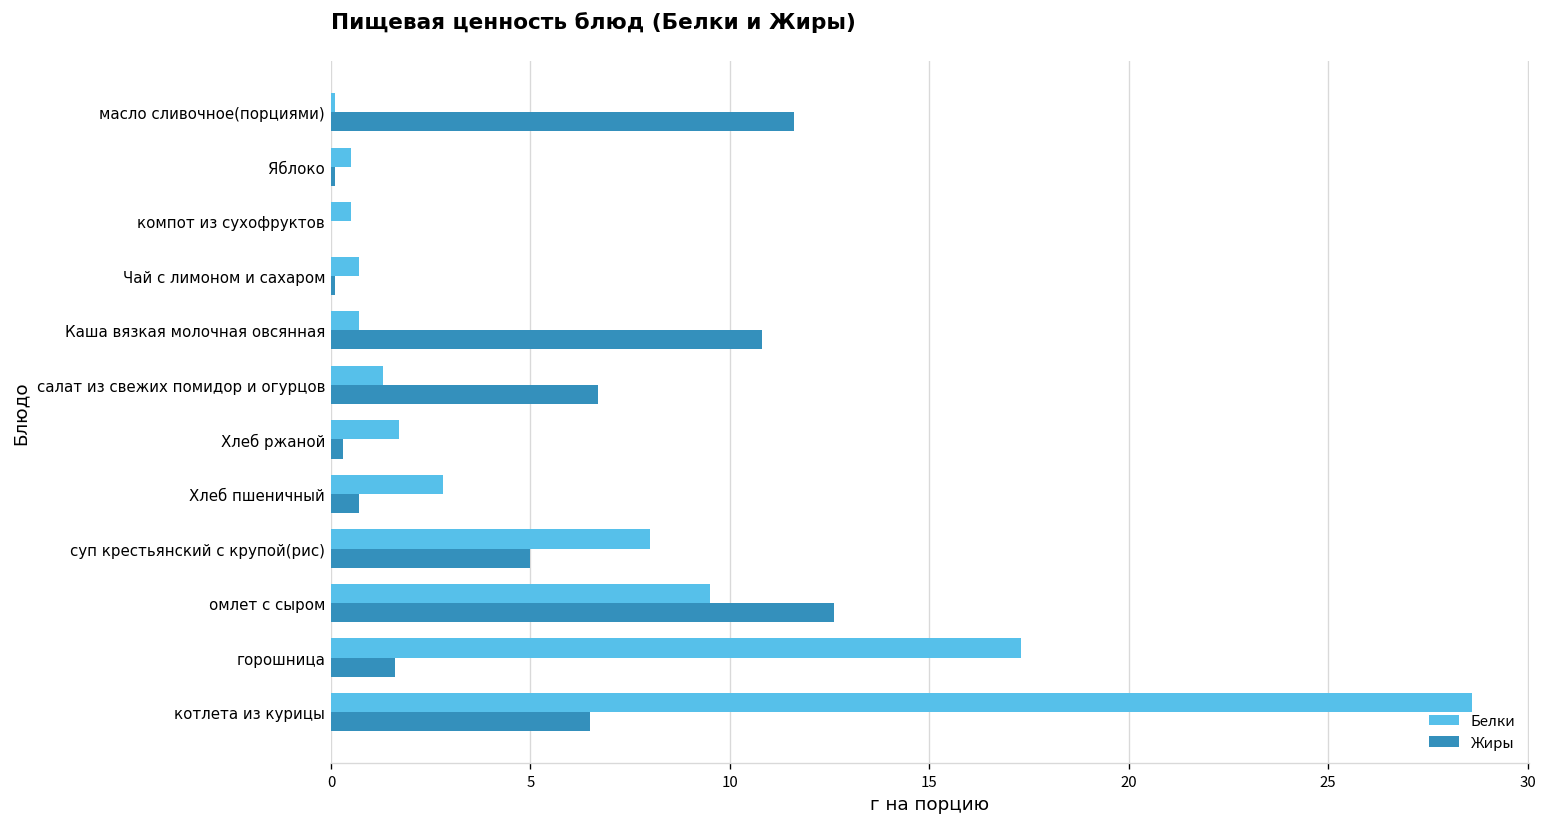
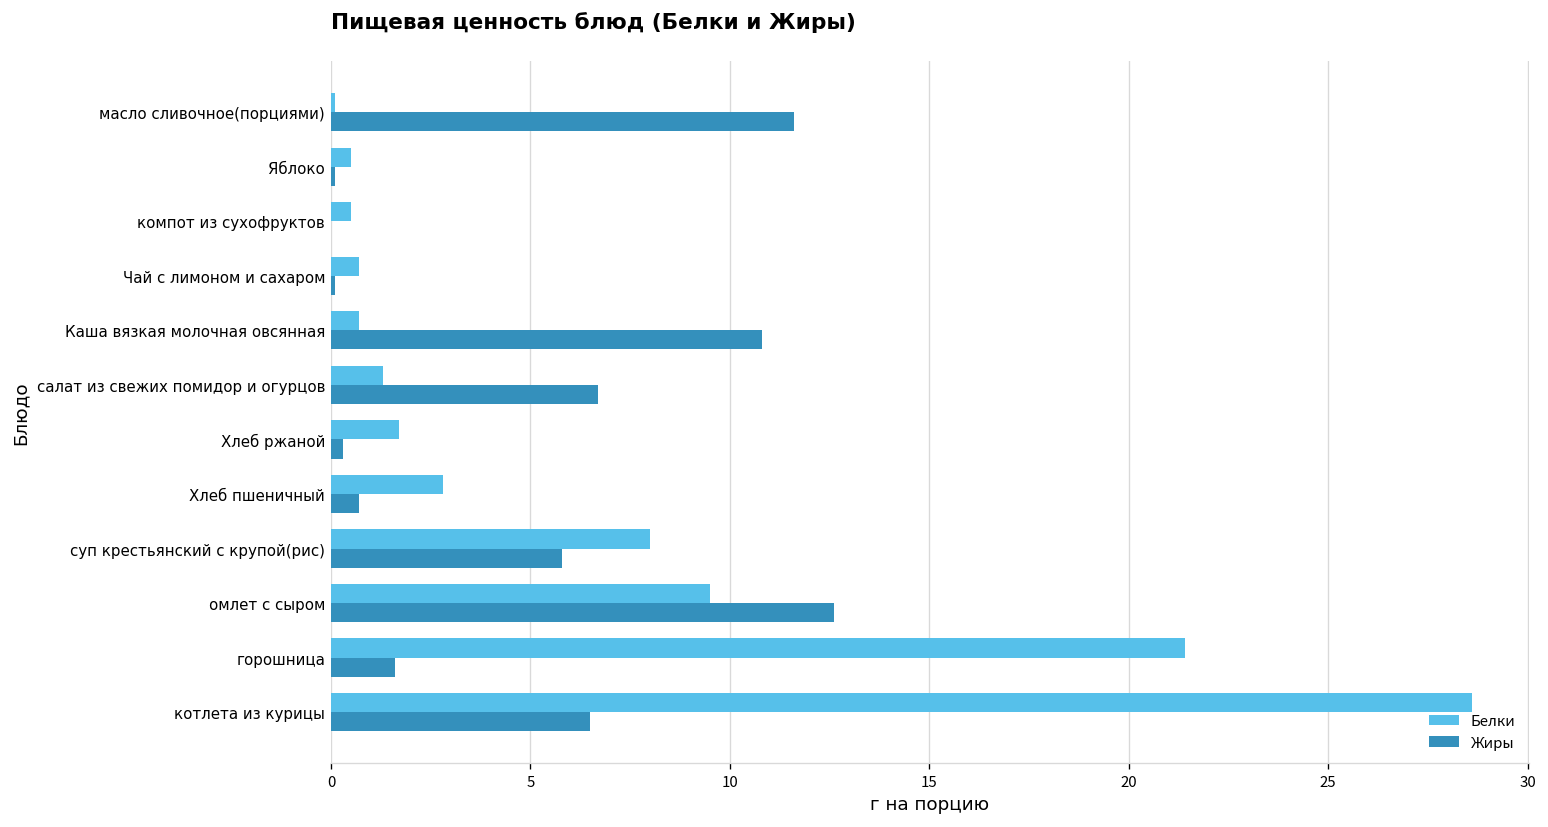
  {
    "Белки": {
      "масло сливочное(порциями)": 0.1,
      "Яблоко": 0.5,
      "компот из сухофруктов": 0.5,
      "Чай с лимоном и сахаром": 0.7,
      "Каша вязкая молочная овсянная": 0.7,
      "салат из свежих помидор и огурцов": 1.3,
      "Хлеб ржаной": 1.7,
      "Хлеб пшеничный": 2.8,
      "суп крестьянский с крупой(рис)": 8.0,
      "омлет с сыром": 9.5,
-     "горошница": 17.3,
+     "горошница": 21.4,
      "котлета из курицы": 28.6
    },
    "Жиры": {
      "масло сливочное(порциями)": 11.6,
      "Яблоко": 0.1,
      "компот из сухофруктов": 0.0,
      "Чай с лимоном и сахаром": 0.1,
      "Каша вязкая молочная овсянная": 10.8,
      "салат из свежих помидор и огурцов": 6.7,
      "Хлеб ржаной": 0.3,
      "Хлеб пшеничный": 0.7,
-     "суп крестьянский с крупой(рис)": 5.0,
+     "суп крестьянский с крупой(рис)": 5.8,
      "омлет с сыром": 12.6,
      "горошница": 1.6,
      "котлета из курицы": 6.5
    }
  }
